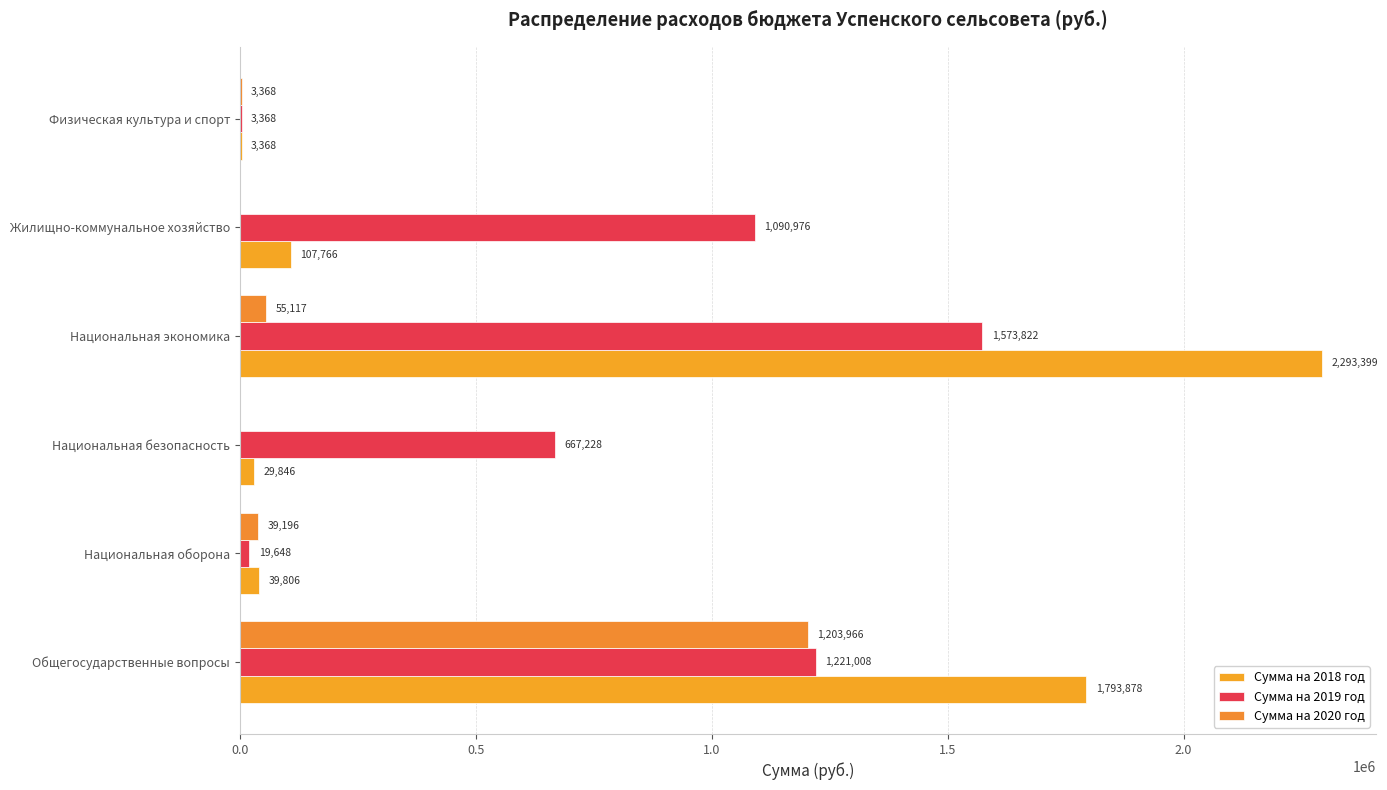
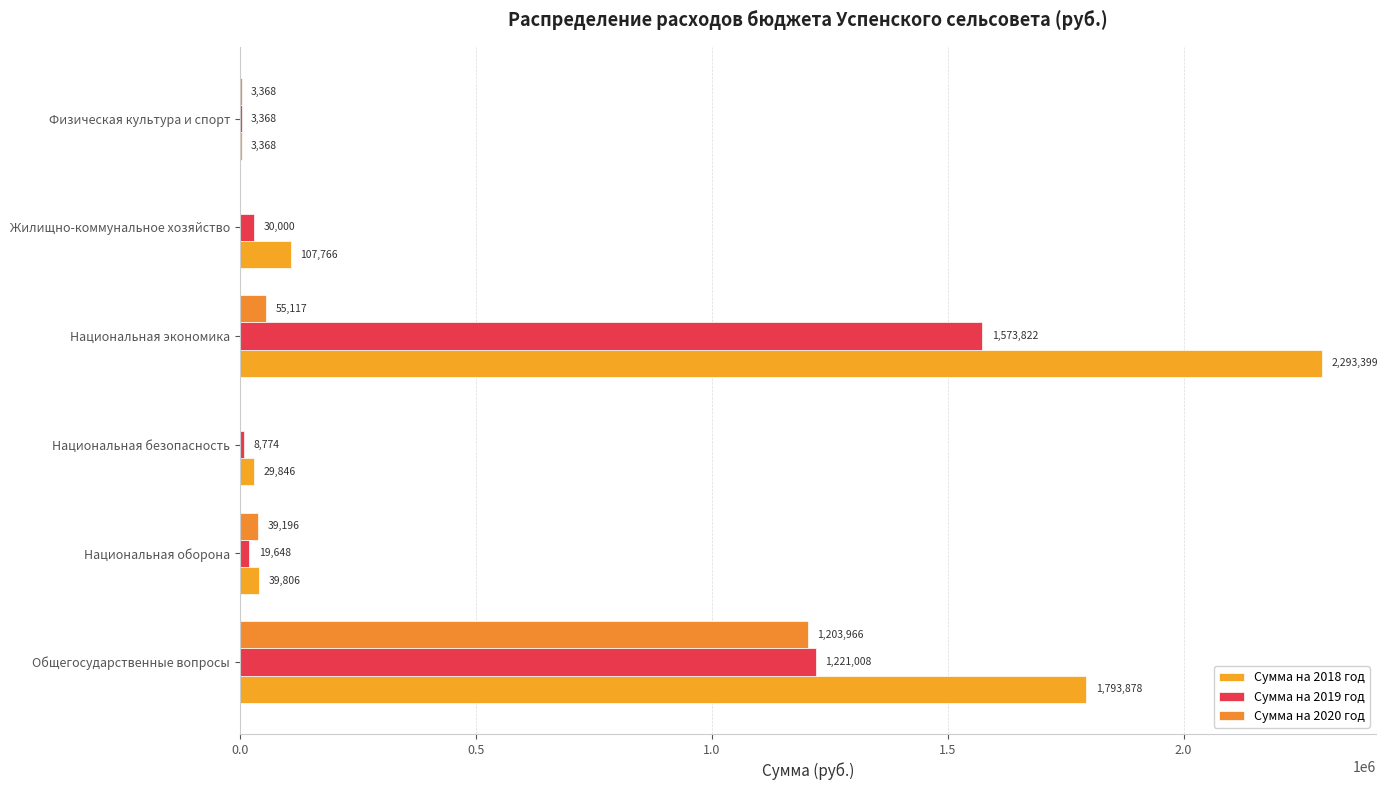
  {
    "Сумма на 2019 год": {
      "Физическая культура и спорт": "3,368",
-     "Жилищно-коммунальное хозяйство": "1,090,976",
+     "Жилищно-коммунальное хозяйство": "30,000",
      "Национальная экономика": "1,573,822",
-     "Национальная безопасность": "667,228",
+     "Национальная безопасность": "8,774",
      "Национальная оборона": "19,648",
      "Общегосударственные вопросы": "1,221,008"
    }
  }
